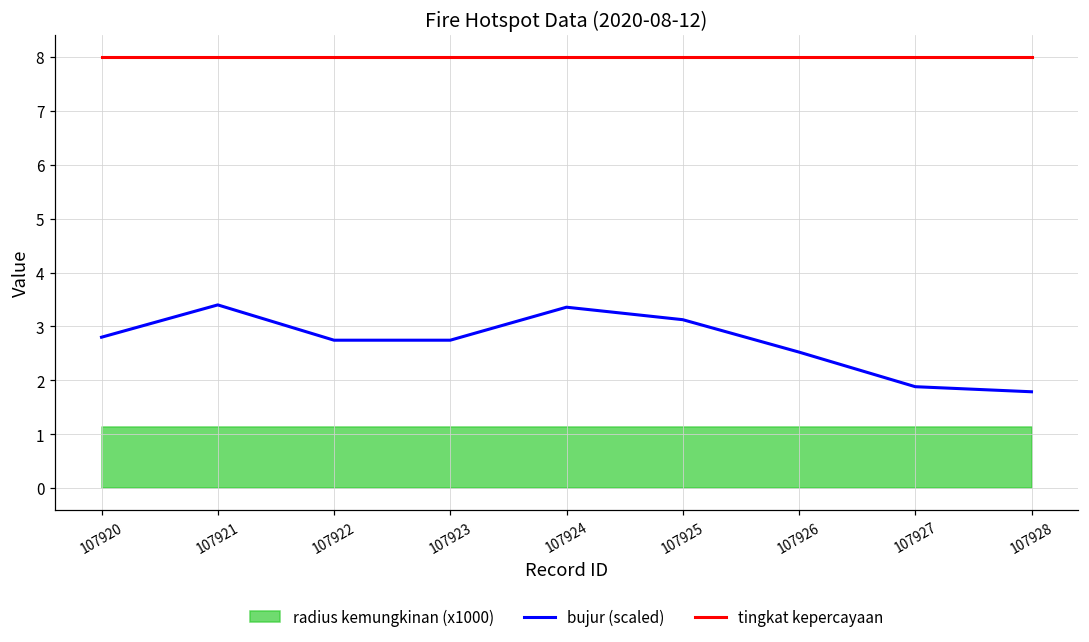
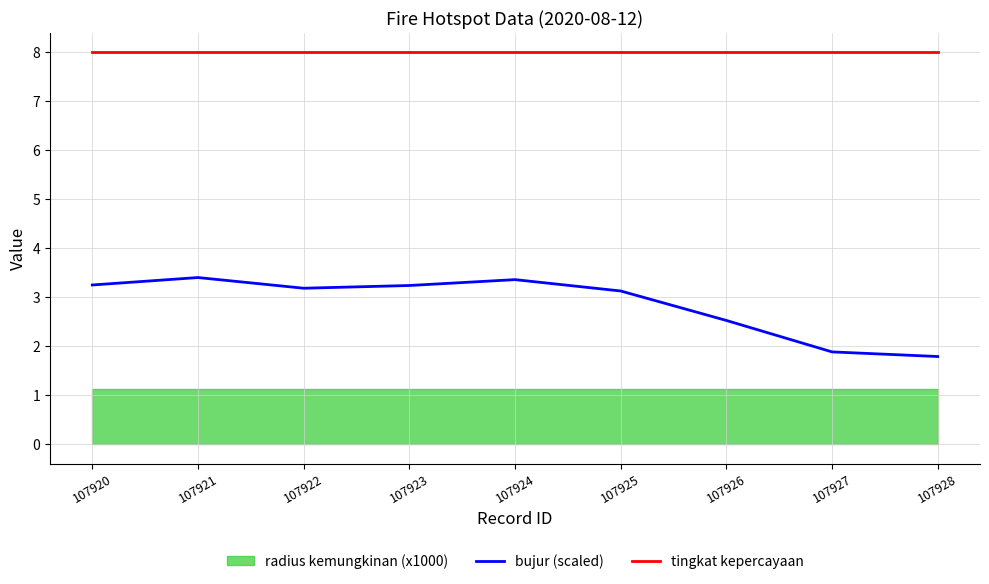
  {
    "bujur (scaled)": {
-     "107920": 2.8,
+     "107920": 3.2,
      "107921": 3.4,
-     "107922": 2.7,
-     "107923": 2.7,
+     "107922": 3.2,
+     "107923": 3.2,
      "107924": 3.4,
      "107925": 3.1,
      "107926": 2.5,
      "107927": 1.9,
      "107928": 1.8
    },
    "tingkat kepercayaan": {
      "107920": 8.0,
      "107921": 8.0,
      "107922": 8.0,
      "107923": 8.0,
      "107924": 8.0,
      "107925": 8.0,
      "107926": 8.0,
      "107927": 8.0,
      "107928": 8.0
    }
  }
